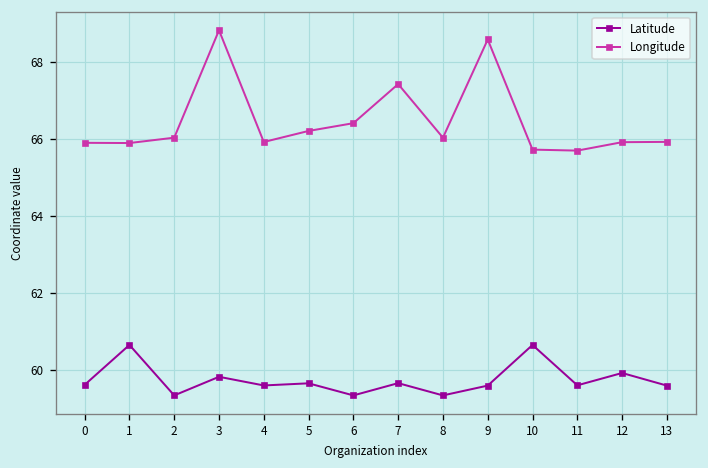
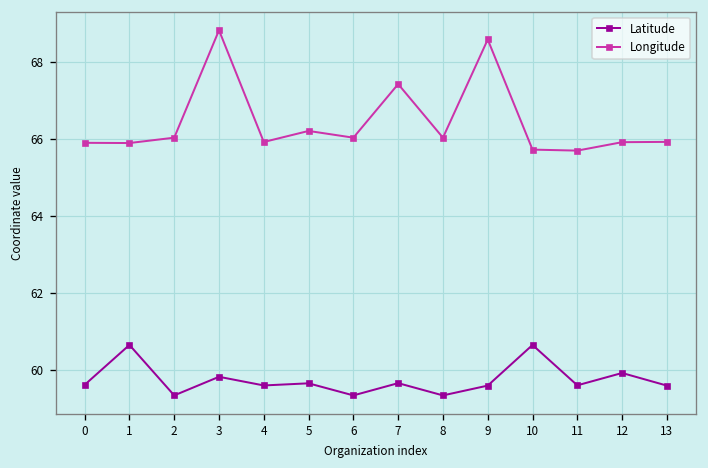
  {
    "Latitude": {
      "0": 59.6,
      "1": 60.6,
      "2": 59.3,
      "3": 59.8,
      "4": 59.6,
      "5": 59.6,
      "6": 59.3,
      "7": 59.6,
      "8": 59.3,
      "9": 59.6,
      "10": 60.6,
      "11": 59.6,
      "12": 59.9,
      "13": 59.6
    },
    "Longitude": {
      "0": 65.9,
      "1": 65.9,
      "2": 66.0,
      "3": 68.8,
      "4": 65.9,
      "5": 66.2,
-     "6": 66.4,
+     "6": 66.0,
      "7": 67.4,
      "8": 66.0,
      "9": 68.6,
      "10": 65.7,
      "11": 65.7,
      "12": 65.9,
      "13": 65.9
    }
  }
